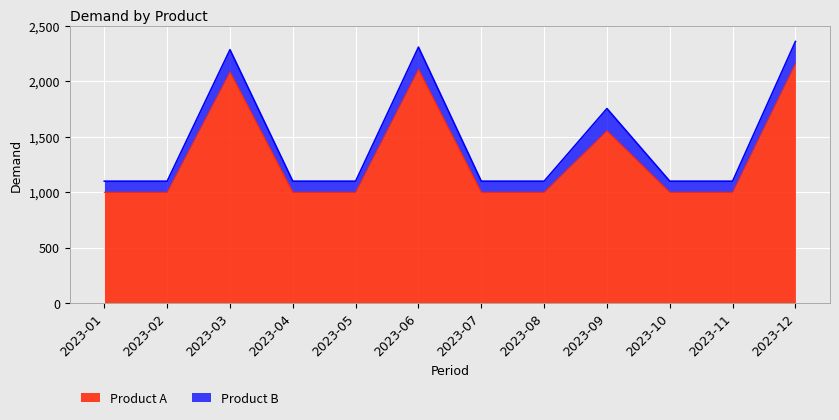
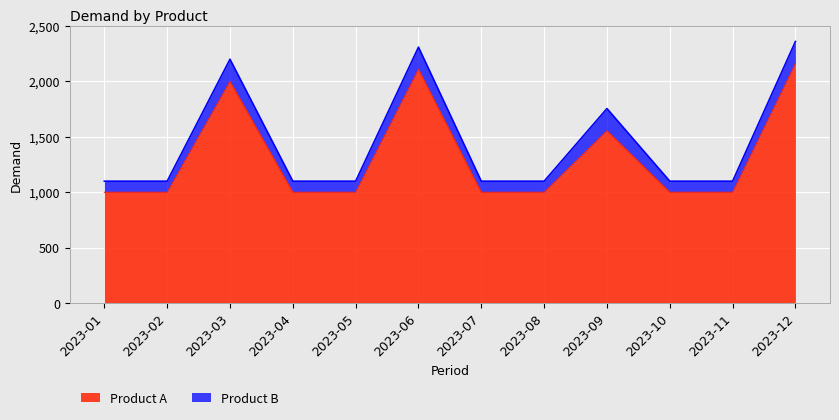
  {
    "Product A": {
      "2023-01": "1,000",
      "2023-02": "1,000",
-     "2023-03": "2,090",
+     "2023-03": "2,000",
      "2023-04": "1,000",
      "2023-05": "1,000",
      "2023-06": "2,110",
      "2023-07": "1,000",
      "2023-08": "1,000",
      "2023-09": "1,560",
      "2023-10": "1,000",
      "2023-11": "1,000",
      "2023-12": "2,160"
    },
    "Product B": {
      "2023-01": "100",
      "2023-02": "100",
      "2023-03": "200",
      "2023-04": "100",
      "2023-05": "100",
      "2023-06": "200",
      "2023-07": "100",
      "2023-08": "100",
      "2023-09": "200",
      "2023-10": "100",
      "2023-11": "100",
      "2023-12": "200"
    }
  }
